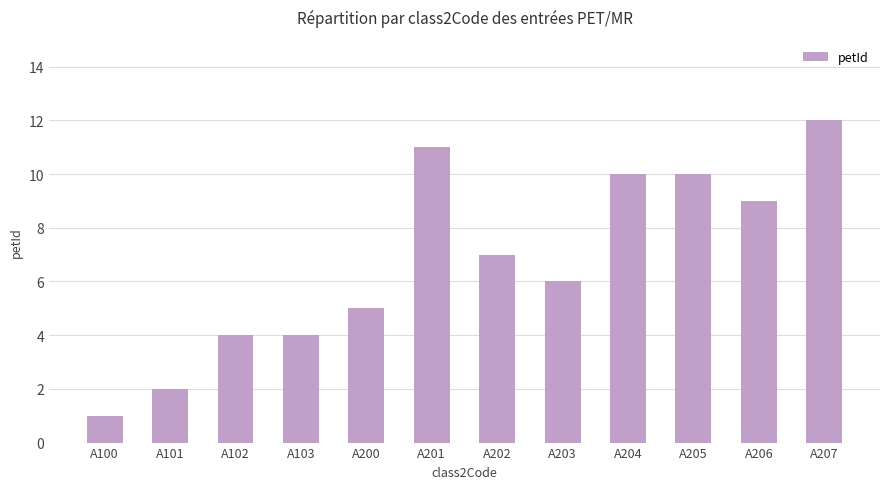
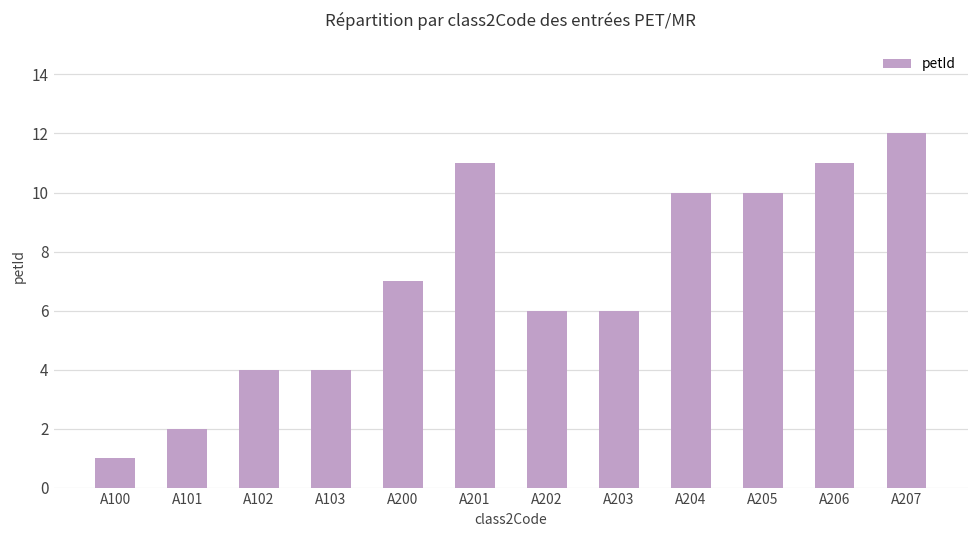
  {
    "A100": 1,
    "A101": 2,
    "A102": 4,
    "A103": 4,
-   "A200": 5,
+   "A200": 7,
    "A201": 11,
-   "A202": 7,
+   "A202": 6,
    "A203": 6,
    "A204": 10,
    "A205": 10,
-   "A206": 9,
+   "A206": 11,
    "A207": 12
  }
